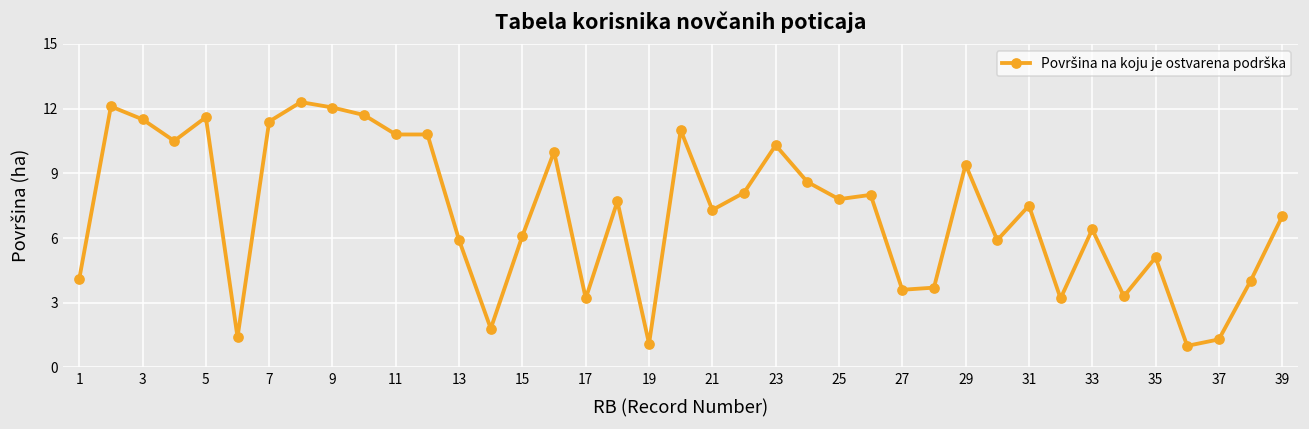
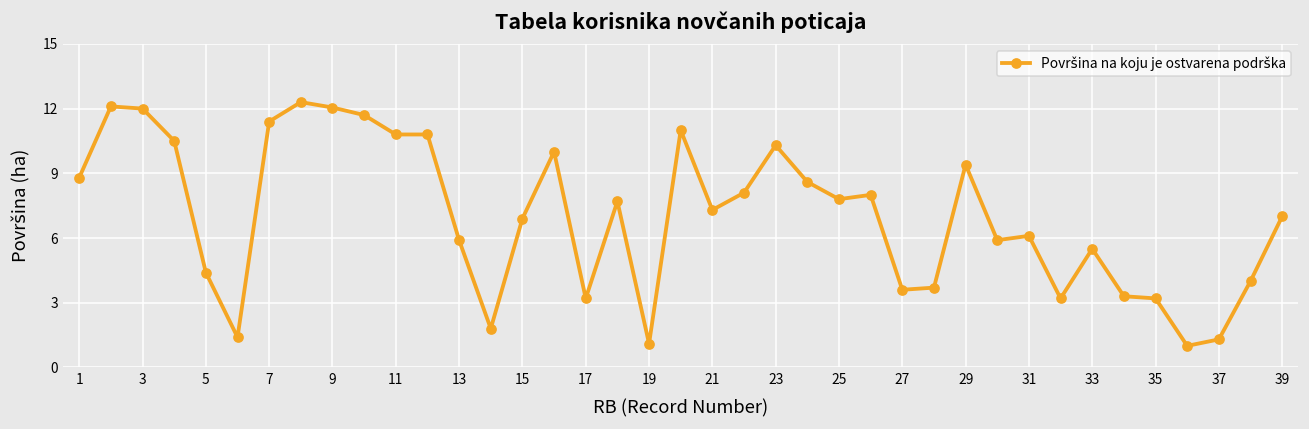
  {
-   "1": 4.1,
-   "3": 11.5,
-   "5": 11.6,
+   "1": 8.8,
+   "3": 12.0,
+   "5": 4.4,
    "7": 11.4,
    "9": 12.1,
    "11": 10.8,
    "13": 5.9,
-   "15": 6.1,
+   "15": 6.9,
    "17": 3.2,
    "19": 1.1,
    "21": 7.3,
    "23": 10.3,
    "25": 7.8,
    "27": 3.6,
    "29": 9.4,
-   "31": 7.5,
-   "33": 6.4,
-   "35": 5.1,
+   "31": 6.1,
+   "33": 5.5,
+   "35": 3.2,
    "37": 1.3,
    "39": 7.0
  }
